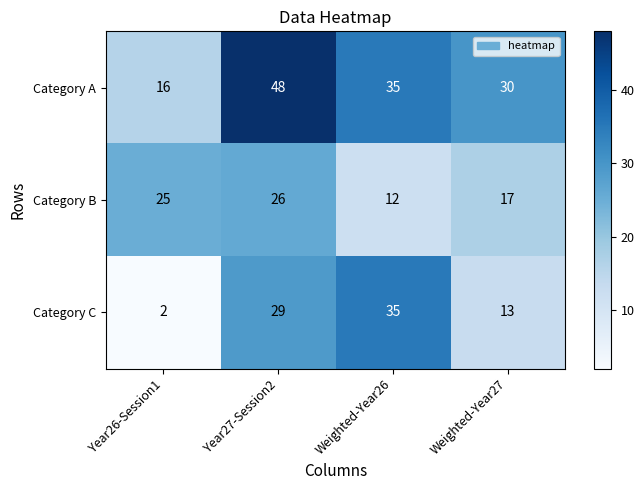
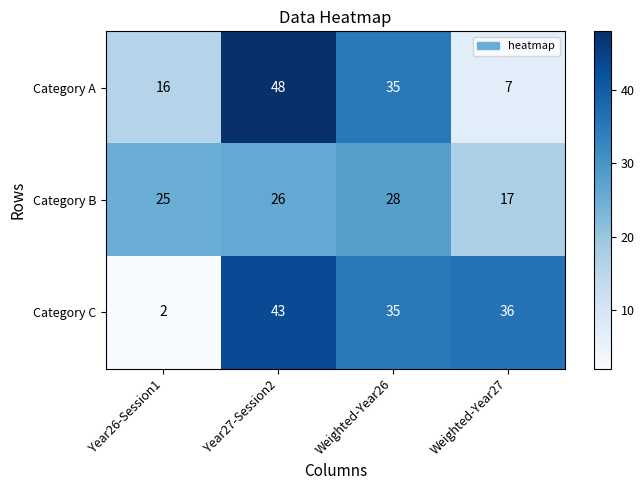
  {
    "Category A": {
      "Year26-Session1": 16,
      "Year27-Session2": 48,
      "Weighted-Year26": 35,
-     "Weighted-Year27": 30
+     "Weighted-Year27": 7
    },
    "Category B": {
      "Year26-Session1": 25,
      "Year27-Session2": 26,
-     "Weighted-Year26": 12,
+     "Weighted-Year26": 28,
      "Weighted-Year27": 17
    },
    "Category C": {
      "Year26-Session1": 2,
-     "Year27-Session2": 29,
+     "Year27-Session2": 43,
      "Weighted-Year26": 35,
-     "Weighted-Year27": 13
+     "Weighted-Year27": 36
    }
  }
